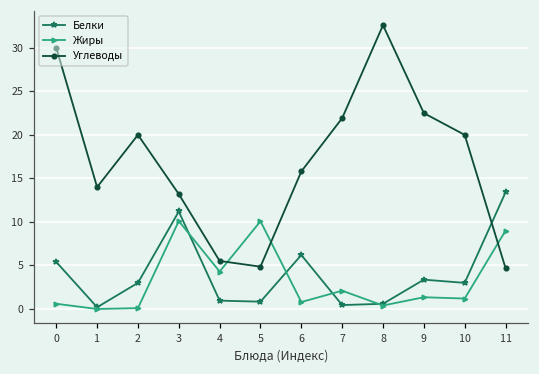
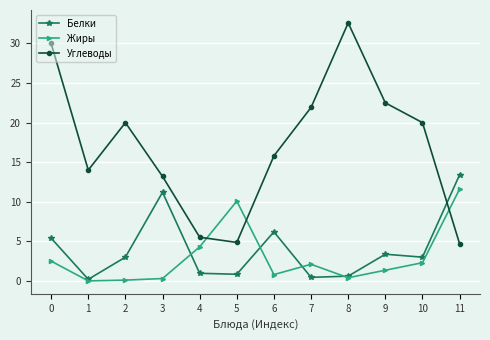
  {
    "Жиры": {
-     "0": 1,
+     "0": 3,
      "2": 0,
-     "3": 10,
+     "3": 0,
      "4": 4,
      "5": 10,
      "6": 1,
      "7": 2,
      "9": 1,
-     "10": 1,
-     "11": 9
+     "10": 2,
+     "11": 12
    }
  }
